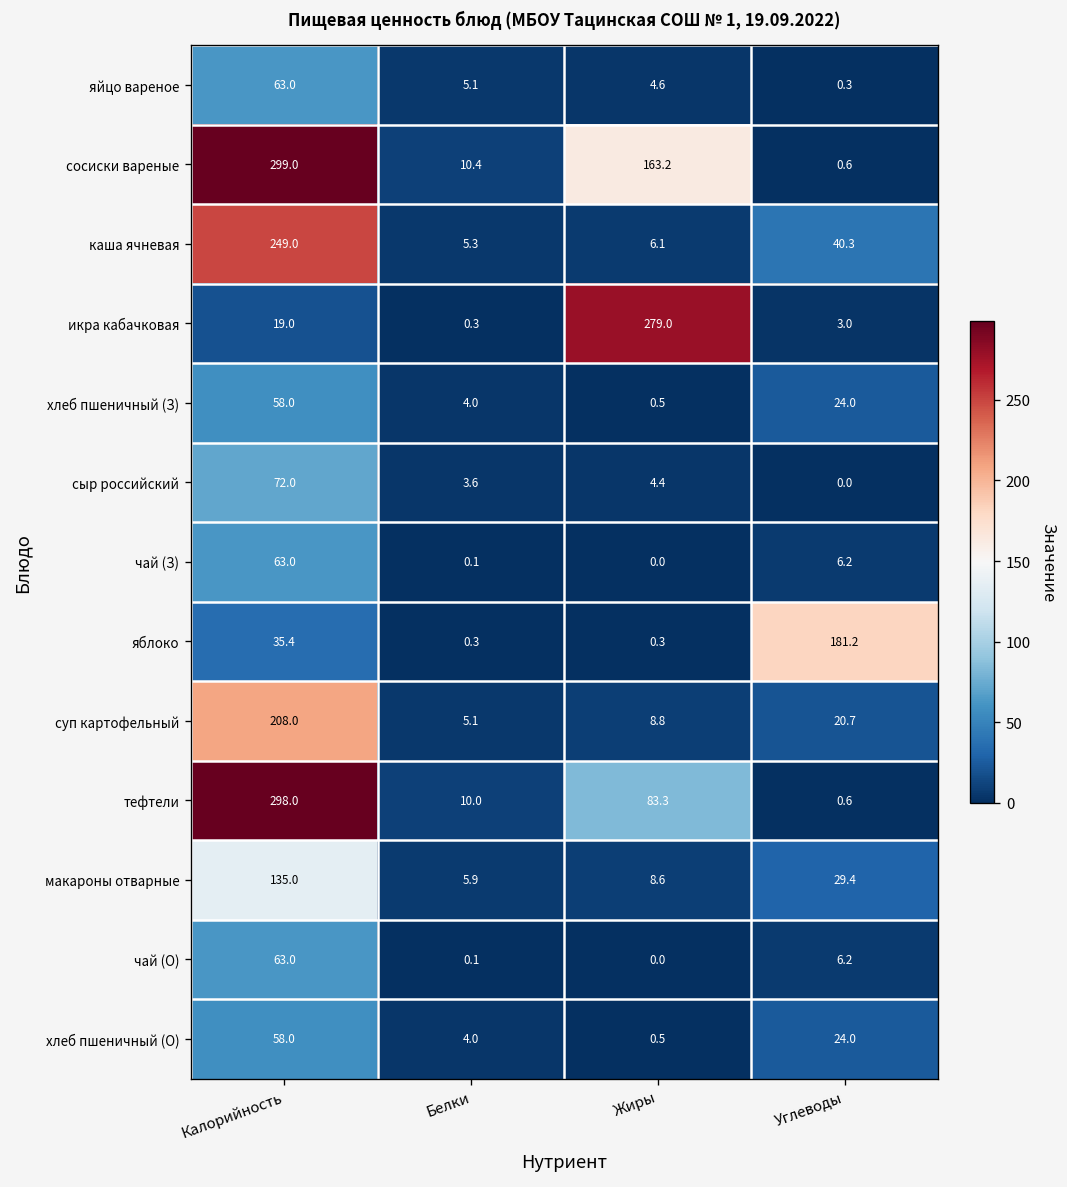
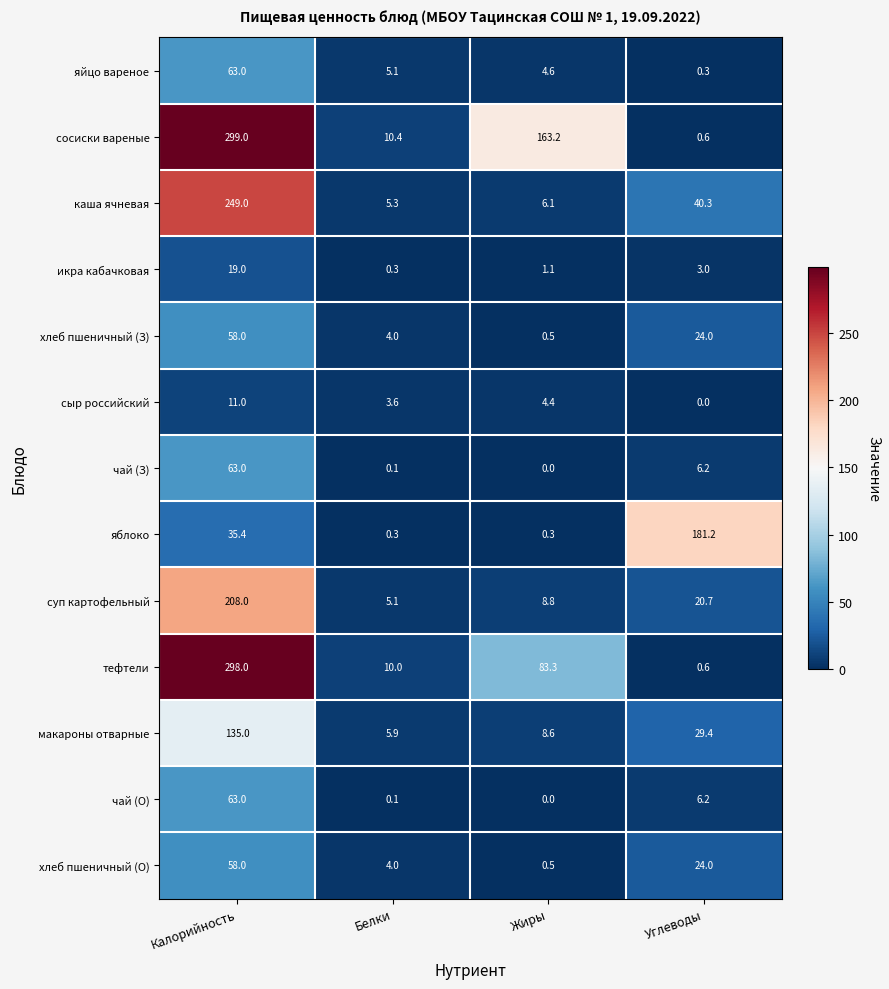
  {
    "яйцо вареное": {
      "Калорийность": 63.0,
      "Белки": 5.1,
      "Жиры": 4.6,
      "Углеводы": 0.3
    },
    "сосиски вареные": {
      "Калорийность": 299.0,
      "Белки": 10.4,
      "Жиры": 163.2,
      "Углеводы": 0.6
    },
    "каша ячневая": {
      "Калорийность": 249.0,
      "Белки": 5.3,
      "Жиры": 6.1,
      "Углеводы": 40.3
    },
    "икра кабачковая": {
      "Калорийность": 19.0,
      "Белки": 0.3,
-     "Жиры": 279.0,
+     "Жиры": 1.1,
      "Углеводы": 3.0
    },
    "хлеб пшеничный (З)": {
      "Калорийность": 58.0,
      "Белки": 4.0,
      "Жиры": 0.5,
      "Углеводы": 24.0
    },
    "сыр российский": {
-     "Калорийность": 72.0,
+     "Калорийность": 11.0,
      "Белки": 3.6,
      "Жиры": 4.4,
      "Углеводы": 0.0
    },
    "чай (З)": {
      "Калорийность": 63.0,
      "Белки": 0.1,
      "Жиры": 0.0,
      "Углеводы": 6.2
    },
    "яблоко": {
      "Калорийность": 35.4,
      "Белки": 0.3,
      "Жиры": 0.3,
      "Углеводы": 181.2
    },
    "суп картофельный": {
      "Калорийность": 208.0,
      "Белки": 5.1,
      "Жиры": 8.8,
      "Углеводы": 20.7
    },
    "тефтели": {
      "Калорийность": 298.0,
      "Белки": 10.0,
      "Жиры": 83.3,
      "Углеводы": 0.6
    },
    "макароны отварные": {
      "Калорийность": 135.0,
      "Белки": 5.9,
      "Жиры": 8.6,
      "Углеводы": 29.4
    },
    "чай (О)": {
      "Калорийность": 63.0,
      "Белки": 0.1,
      "Жиры": 0.0,
      "Углеводы": 6.2
    },
    "хлеб пшеничный (О)": {
      "Калорийность": 58.0,
      "Белки": 4.0,
      "Жиры": 0.5,
      "Углеводы": 24.0
    }
  }
